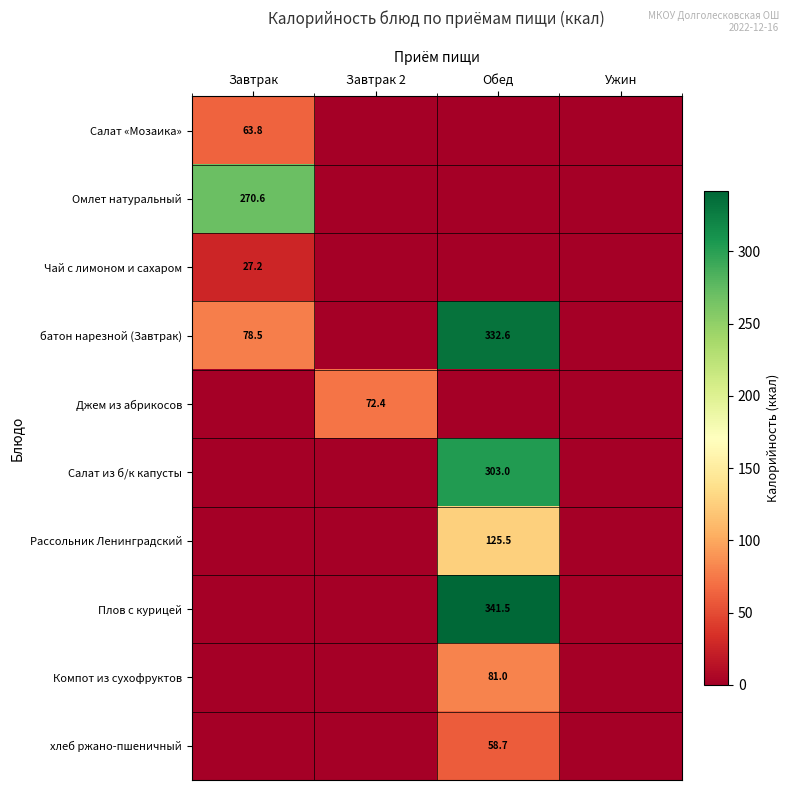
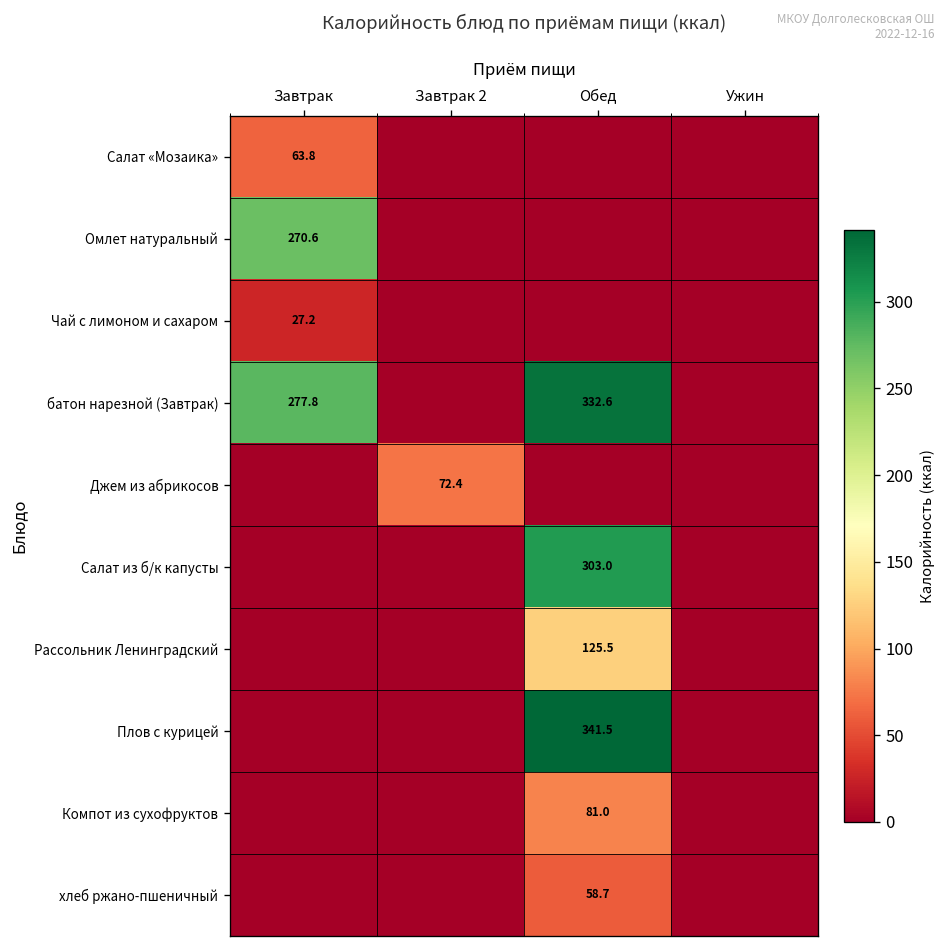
  {
    "Салат «Мозаика»": {
      "Завтрак": 63.8
    },
    "Омлет натуральный": {
      "Завтрак": 270.6
    },
    "Чай с лимоном и сахаром": {
      "Завтрак": 27.2
    },
    "батон нарезной (Завтрак)": {
-     "Завтрак": 78.5,
+     "Завтрак": 277.8,
      "Обед": 332.6
    },
    "Джем из абрикосов": {
      "Завтрак 2": 72.4
    },
    "Салат из б/к капусты": {
      "Обед": 303.0
    },
    "Рассольник Ленинградский": {
      "Обед": 125.5
    },
    "Плов с курицей": {
      "Обед": 341.5
    },
    "Компот из сухофруктов": {
      "Обед": 81.0
    },
    "хлеб ржано-пшеничный": {
      "Обед": 58.7
    }
  }
